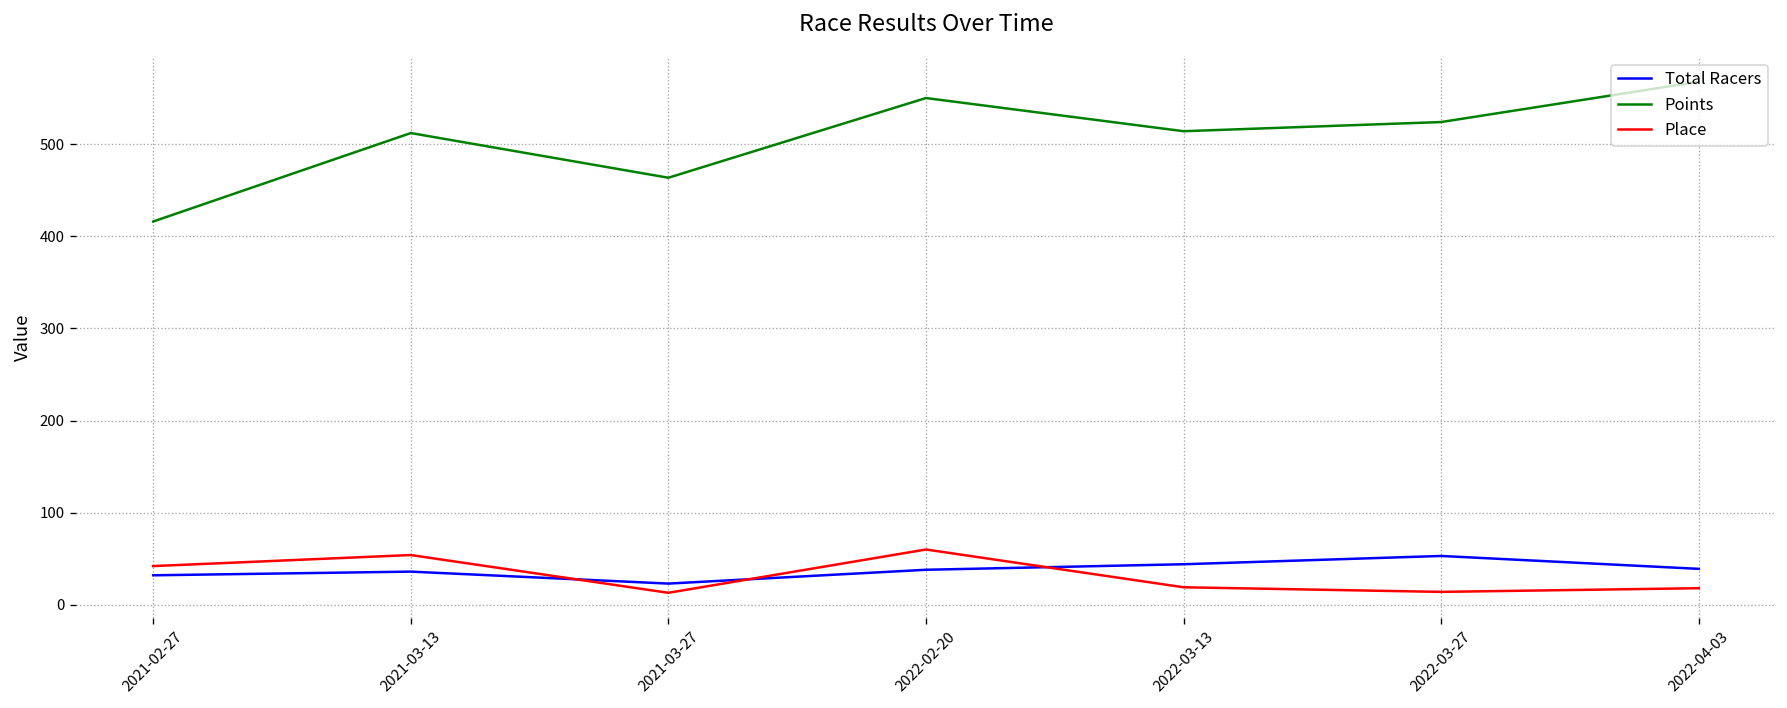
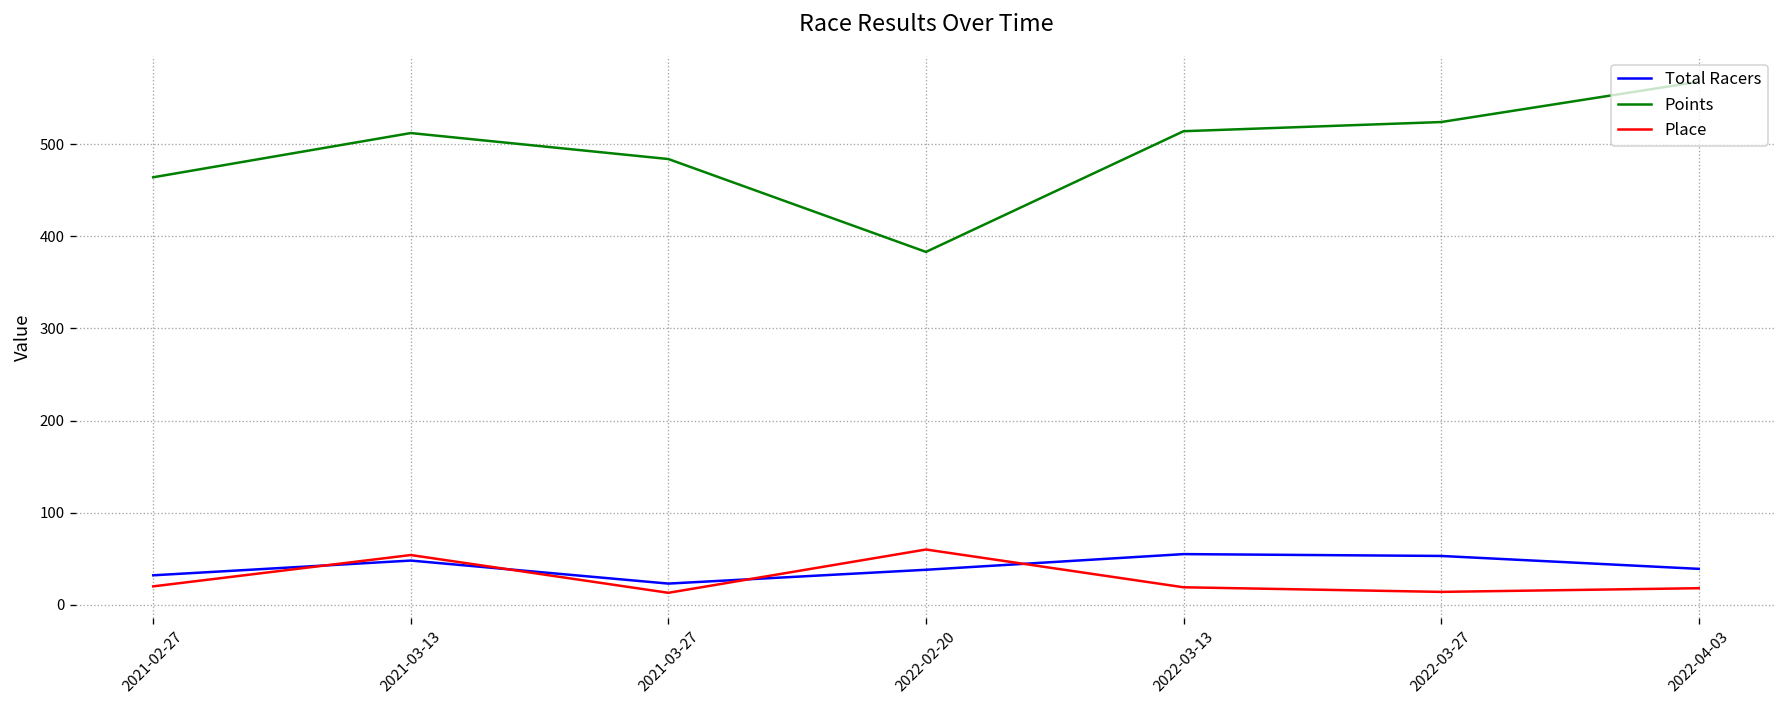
  {
    "Total Racers": {
      "2021-02-27": 30,
-     "2021-03-13": 40,
+     "2021-03-13": 50,
      "2021-03-27": 20,
      "2022-02-20": 40,
-     "2022-03-13": 40,
+     "2022-03-13": 60,
      "2022-03-27": 50,
      "2022-04-03": 40
    },
    "Points": {
-     "2021-02-27": 420,
+     "2021-02-27": 460,
      "2021-03-13": 510,
-     "2021-03-27": 460,
-     "2022-02-20": 550,
+     "2021-03-27": 480,
+     "2022-02-20": 380,
      "2022-03-13": 510,
      "2022-03-27": 520
    },
    "Place": {
-     "2021-02-27": 40,
+     "2021-02-27": 20,
      "2021-03-13": 50,
      "2021-03-27": 10,
      "2022-02-20": 60,
      "2022-03-13": 20,
      "2022-03-27": 10,
      "2022-04-03": 20
    }
  }
